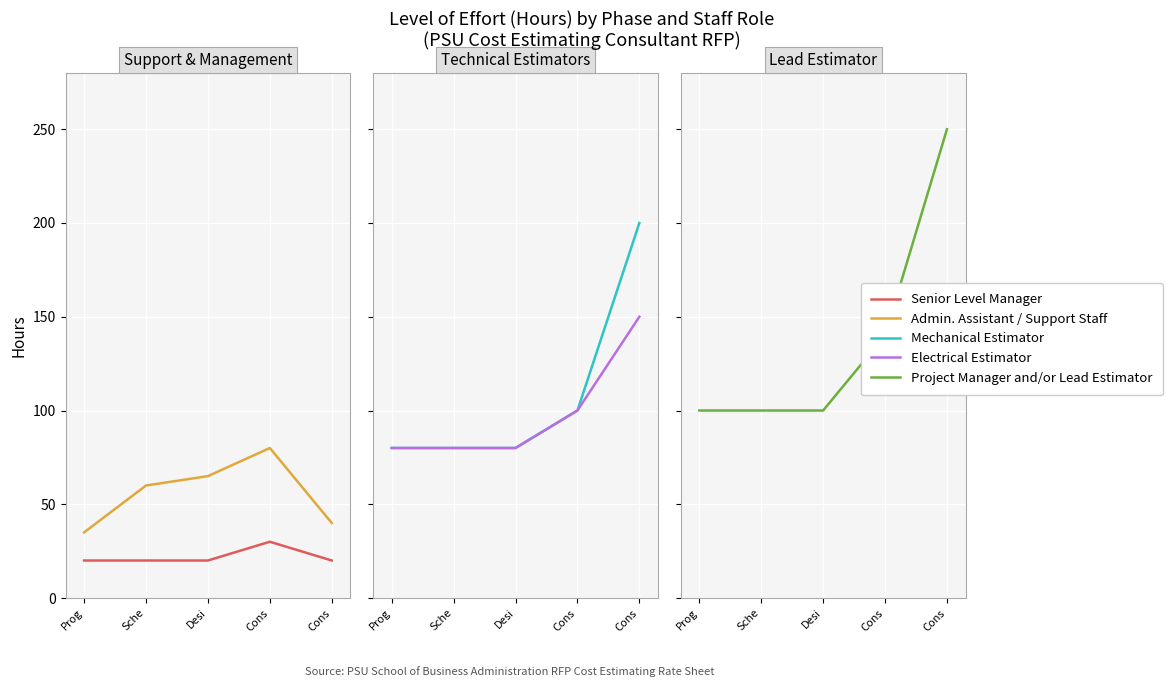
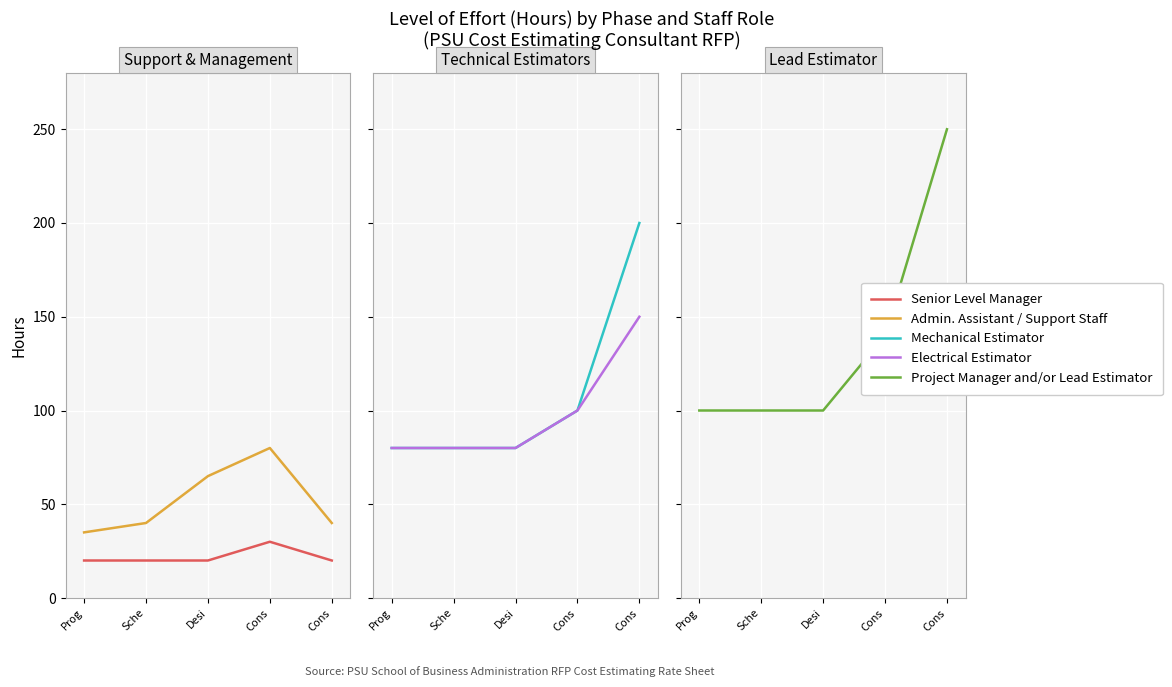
  {
    "Support & Management": {
      "Senior Level Manager": {
        "Prog": 20,
        "Sche": 20,
        "Desi": 20
      },
      "Admin. Assistant / Support Staff": {
        "Prog": 35,
-       "Sche": 60,
+       "Sche": 40,
        "Desi": 65
      }
    }
  }
